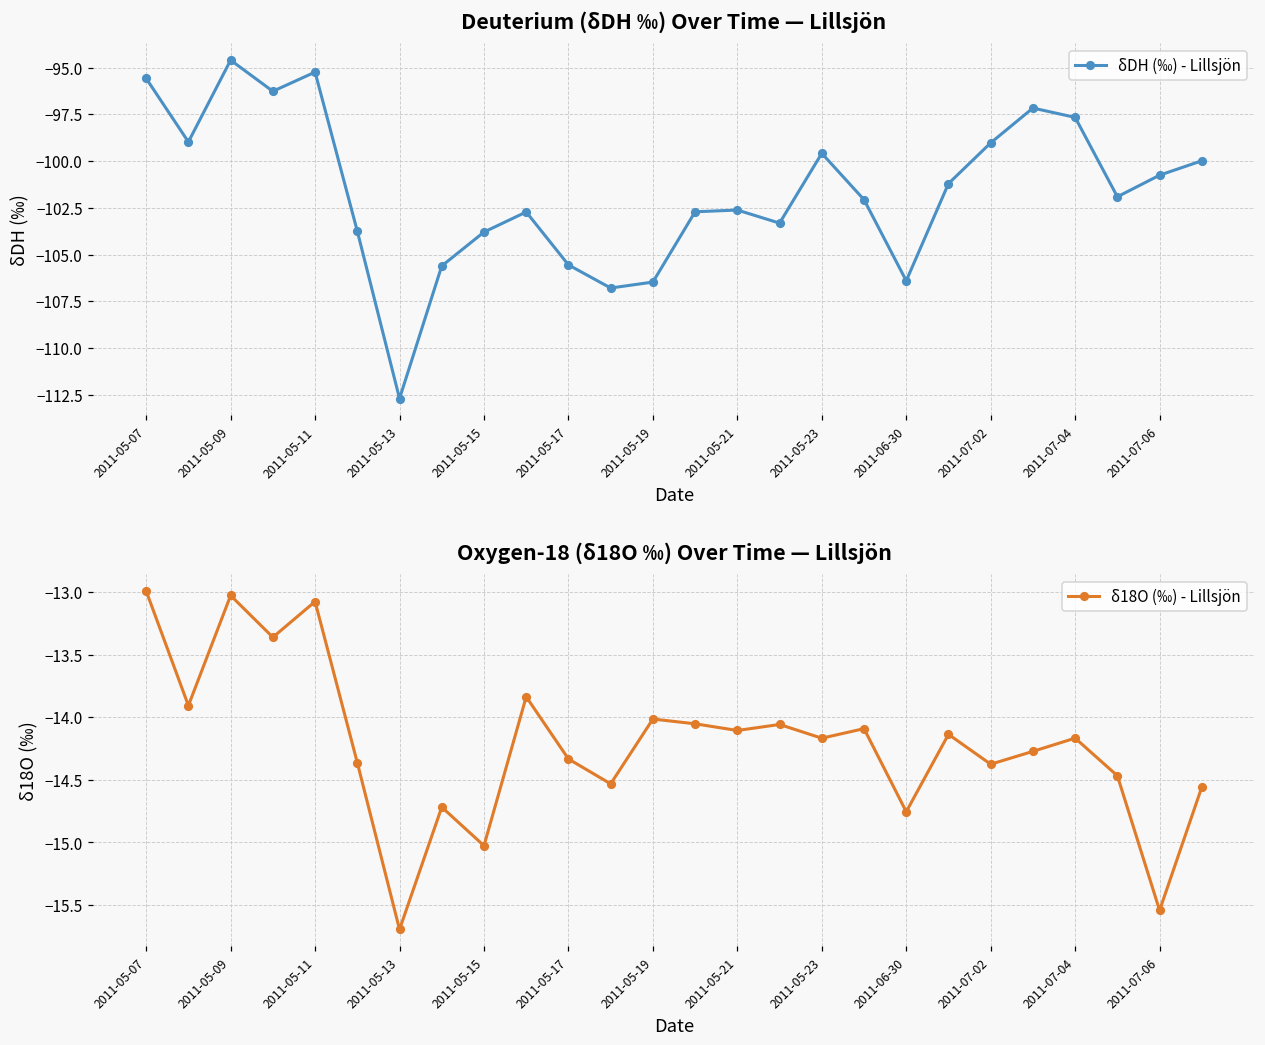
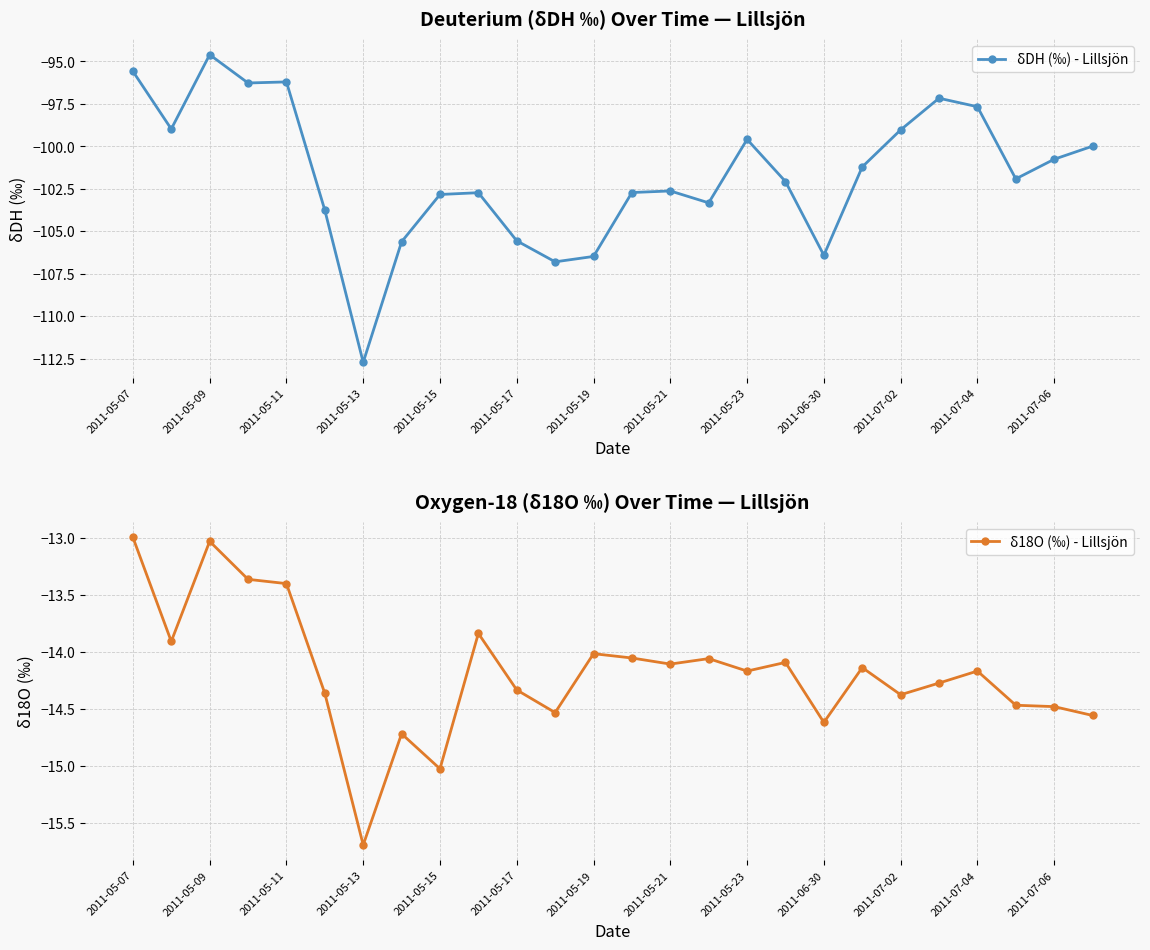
  {
    "Deuterium (δDH ‰) Over Time — Lillsjön": {
      "2011-05-07": -95.6,
      "2011-05-09": -94.6,
-     "2011-05-11": -95.2,
+     "2011-05-11": -96.2,
      "2011-05-13": -112.7,
-     "2011-05-15": -103.8,
+     "2011-05-15": -102.8,
      "2011-05-17": -105.6,
      "2011-05-19": -106.5,
      "2011-05-21": -102.6,
      "2011-05-23": -99.6,
      "2011-06-30": -106.4,
      "2011-07-02": -99.0,
      "2011-07-04": -97.7,
      "2011-07-06": -100.8
    },
    "Oxygen-18 (δ18O ‰) Over Time — Lillsjön": {
      "2011-05-07": -12.99,
      "2011-05-09": -13.03,
-     "2011-05-11": -13.08,
+     "2011-05-11": -13.40,
      "2011-05-13": -15.69,
      "2011-05-15": -15.03,
      "2011-05-17": -14.33,
      "2011-05-19": -14.01,
      "2011-05-21": -14.11,
      "2011-05-23": -14.17,
-     "2011-06-30": -14.75,
+     "2011-06-30": -14.62,
      "2011-07-02": -14.37,
      "2011-07-04": -14.17,
-     "2011-07-06": -15.54
+     "2011-07-06": -14.48
    }
  }
